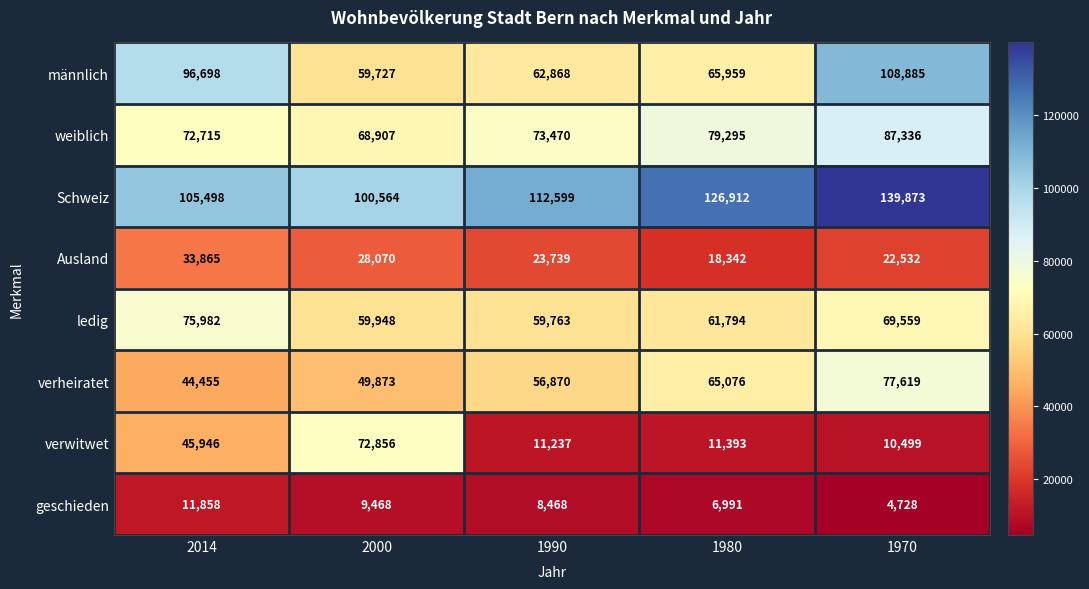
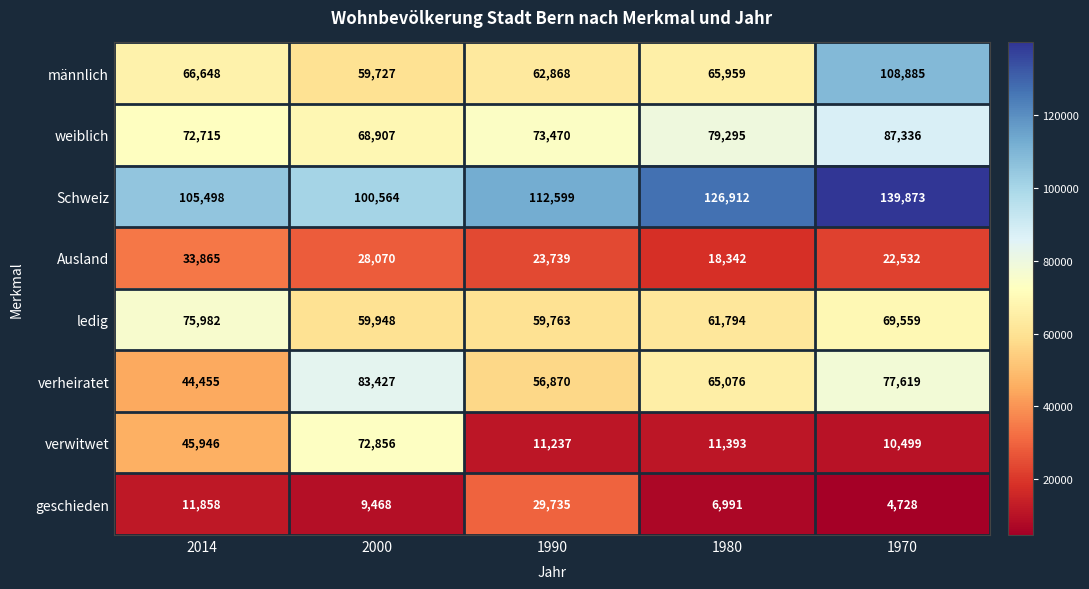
  {
    "männlich": {
-     "2014": "96,698",
+     "2014": "66,648",
      "2000": "59,727",
      "1990": "62,868",
      "1980": "65,959",
      "1970": "108,885"
    },
    "weiblich": {
      "2014": "72,715",
      "2000": "68,907",
      "1990": "73,470",
      "1980": "79,295",
      "1970": "87,336"
    },
    "Schweiz": {
      "2014": "105,498",
      "2000": "100,564",
      "1990": "112,599",
      "1980": "126,912",
      "1970": "139,873"
    },
    "Ausland": {
      "2014": "33,865",
      "2000": "28,070",
      "1990": "23,739",
      "1980": "18,342",
      "1970": "22,532"
    },
    "ledig": {
      "2014": "75,982",
      "2000": "59,948",
      "1990": "59,763",
      "1980": "61,794",
      "1970": "69,559"
    },
    "verheiratet": {
      "2014": "44,455",
-     "2000": "49,873",
+     "2000": "83,427",
      "1990": "56,870",
      "1980": "65,076",
      "1970": "77,619"
    },
    "verwitwet": {
      "2014": "45,946",
      "2000": "72,856",
      "1990": "11,237",
      "1980": "11,393",
      "1970": "10,499"
    },
    "geschieden": {
      "2014": "11,858",
      "2000": "9,468",
-     "1990": "8,468",
+     "1990": "29,735",
      "1980": "6,991",
      "1970": "4,728"
    }
  }
